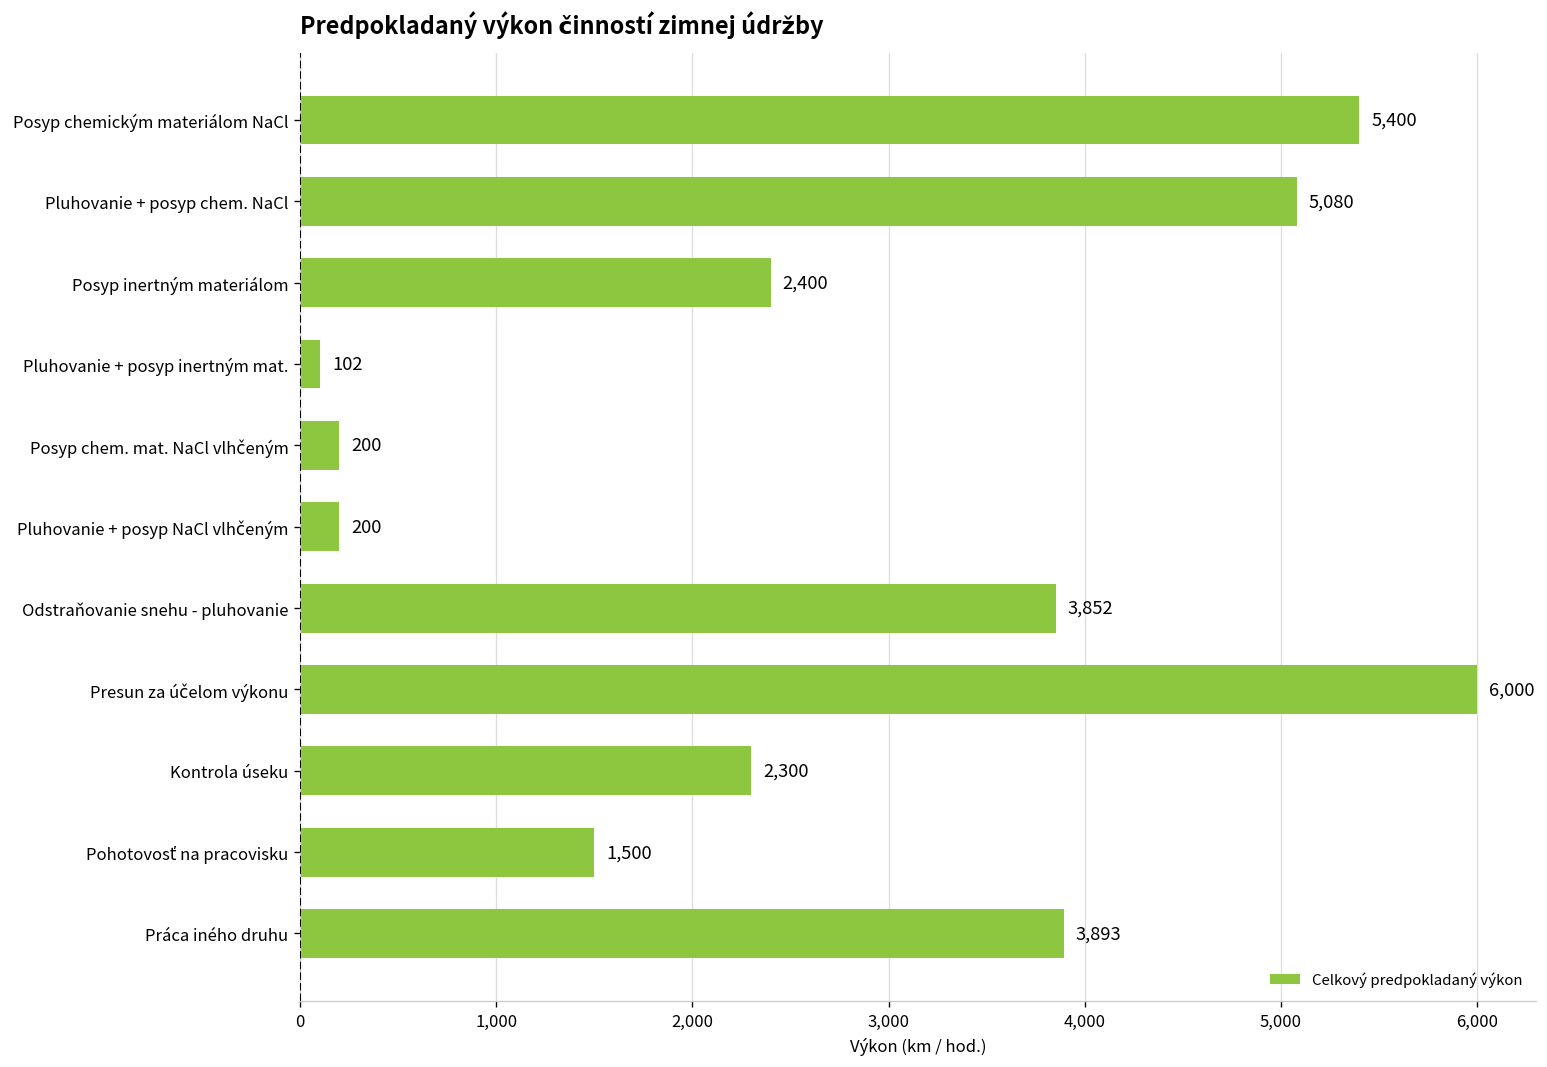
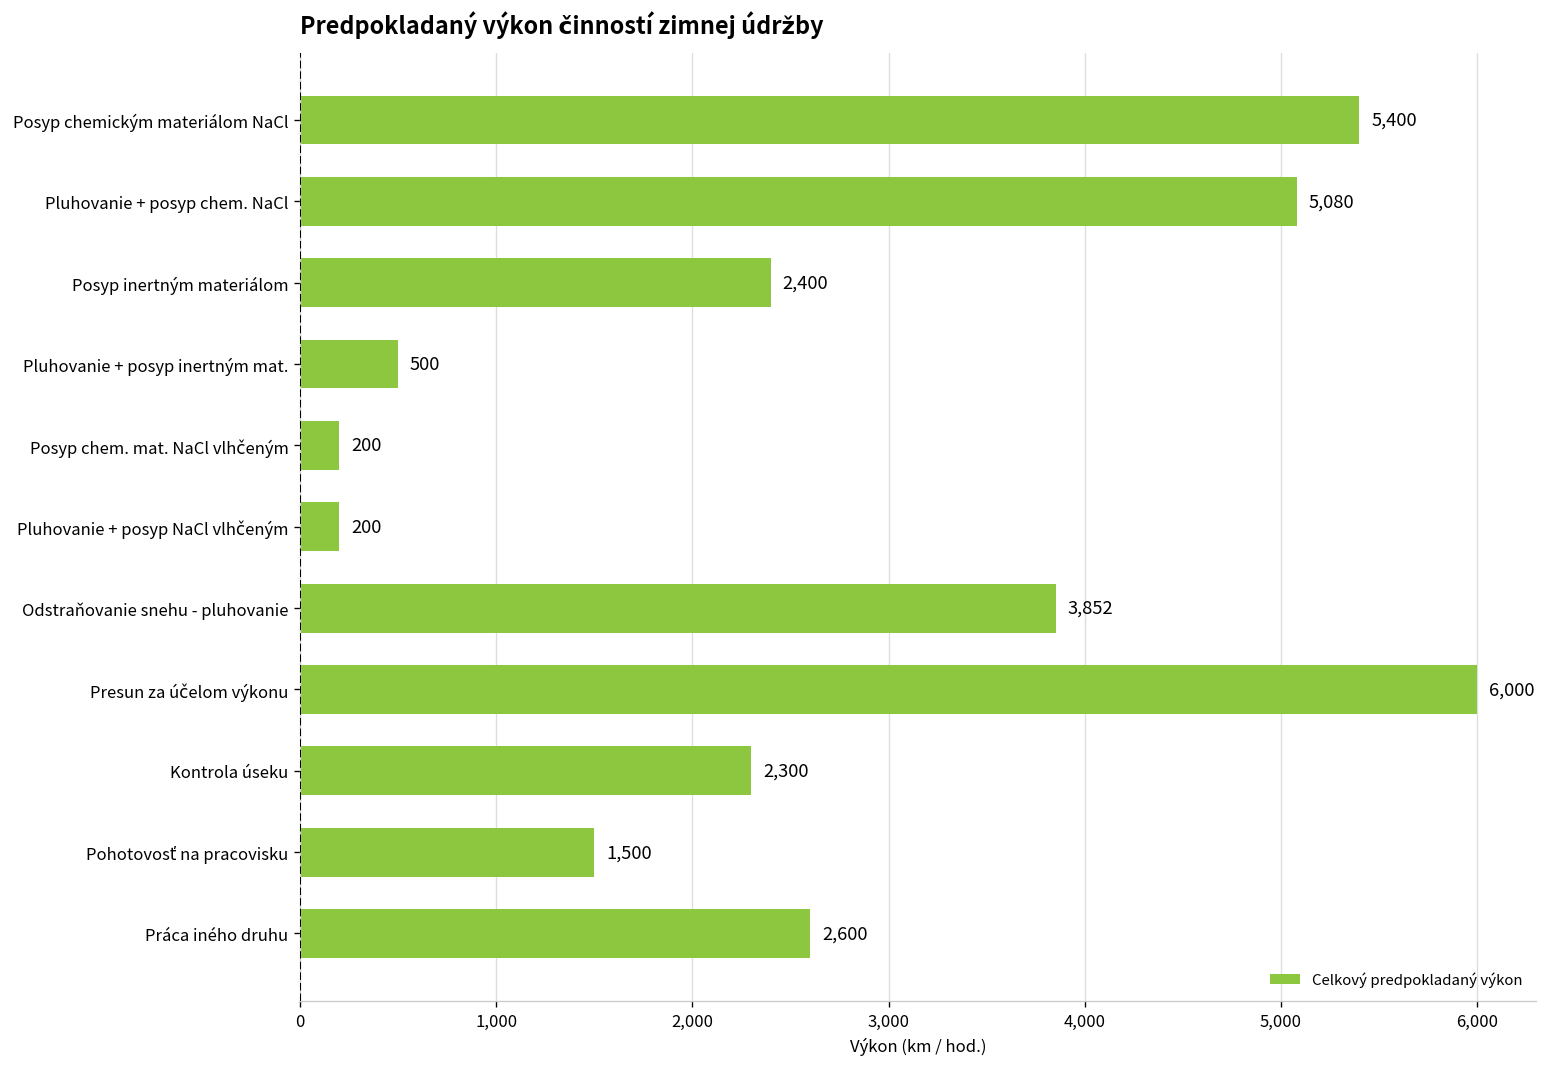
  {
    "Posyp chemickým materiálom NaCl": "5,400",
    "Pluhovanie + posyp chem. NaCl": "5,080",
    "Posyp inertným materiálom": "2,400",
-   "Pluhovanie + posyp inertným mat.": "102",
+   "Pluhovanie + posyp inertným mat.": "500",
    "Posyp chem. mat. NaCl vlhčeným": "200",
    "Pluhovanie + posyp NaCl vlhčeným": "200",
    "Odstraňovanie snehu - pluhovanie": "3,852",
    "Presun za účelom výkonu": "6,000",
    "Kontrola úseku": "2,300",
    "Pohotovosť na pracovisku": "1,500",
-   "Práca iného druhu": "3,893"
+   "Práca iného druhu": "2,600"
  }
